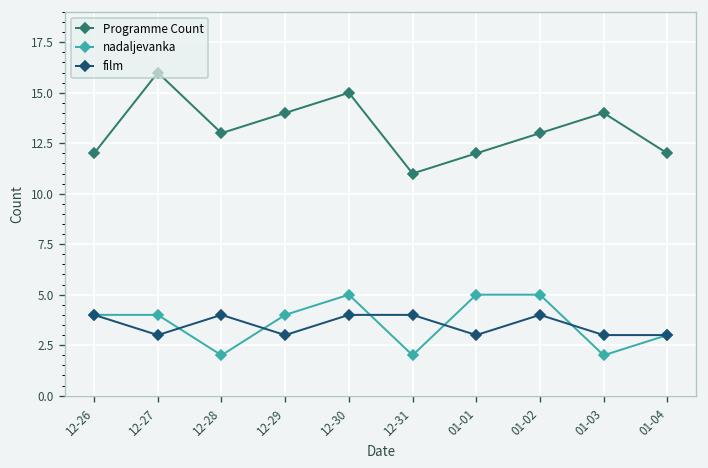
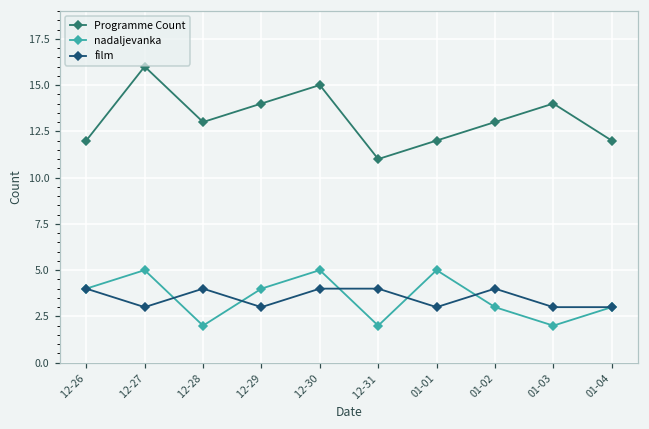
  {
    "nadaljevanka": {
-     "12-27": 4,
+     "12-27": 5,
      "12-28": 2,
      "12-29": 4,
      "12-30": 5,
      "12-31": 2,
      "01-01": 5,
-     "01-02": 5,
+     "01-02": 3,
      "01-03": 2
    }
  }
